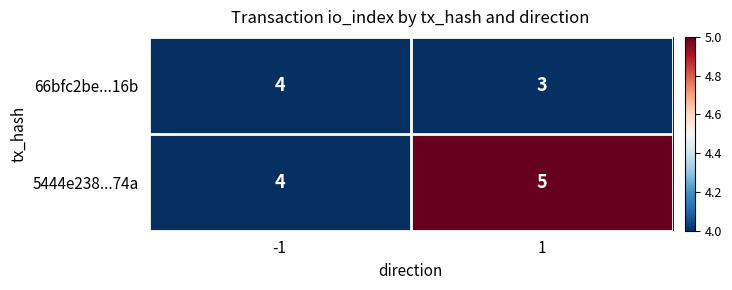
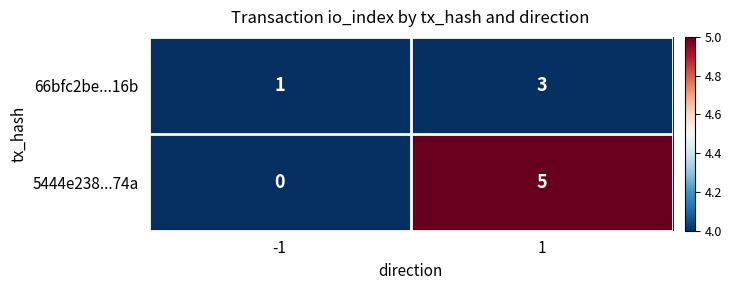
  {
    "66bfc2be...16b": {
-     "-1": 4,
+     "-1": 1,
      "1": 3
    },
    "5444e238...74a": {
-     "-1": 4,
+     "-1": 0,
      "1": 5
    }
  }
